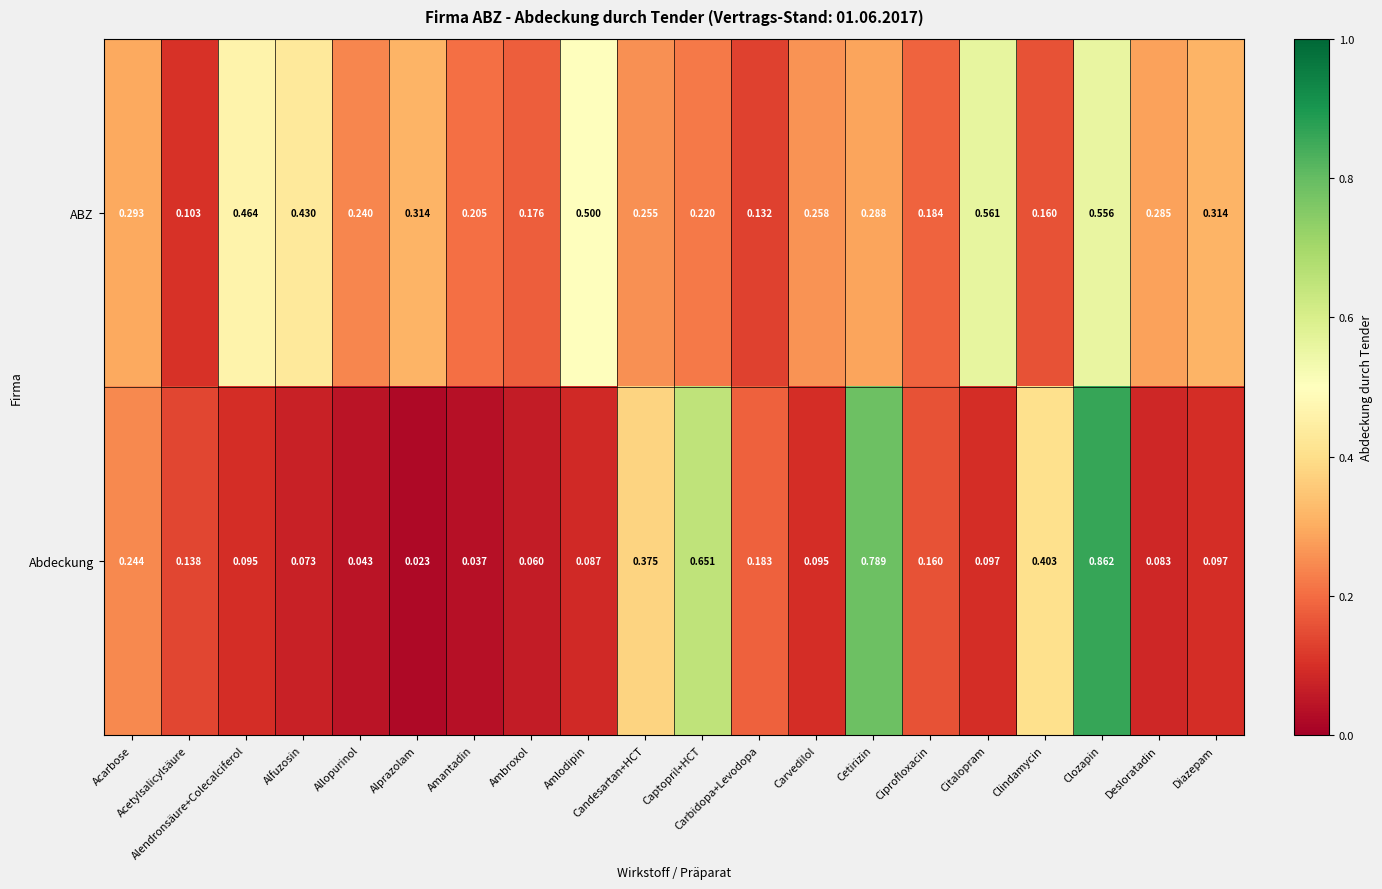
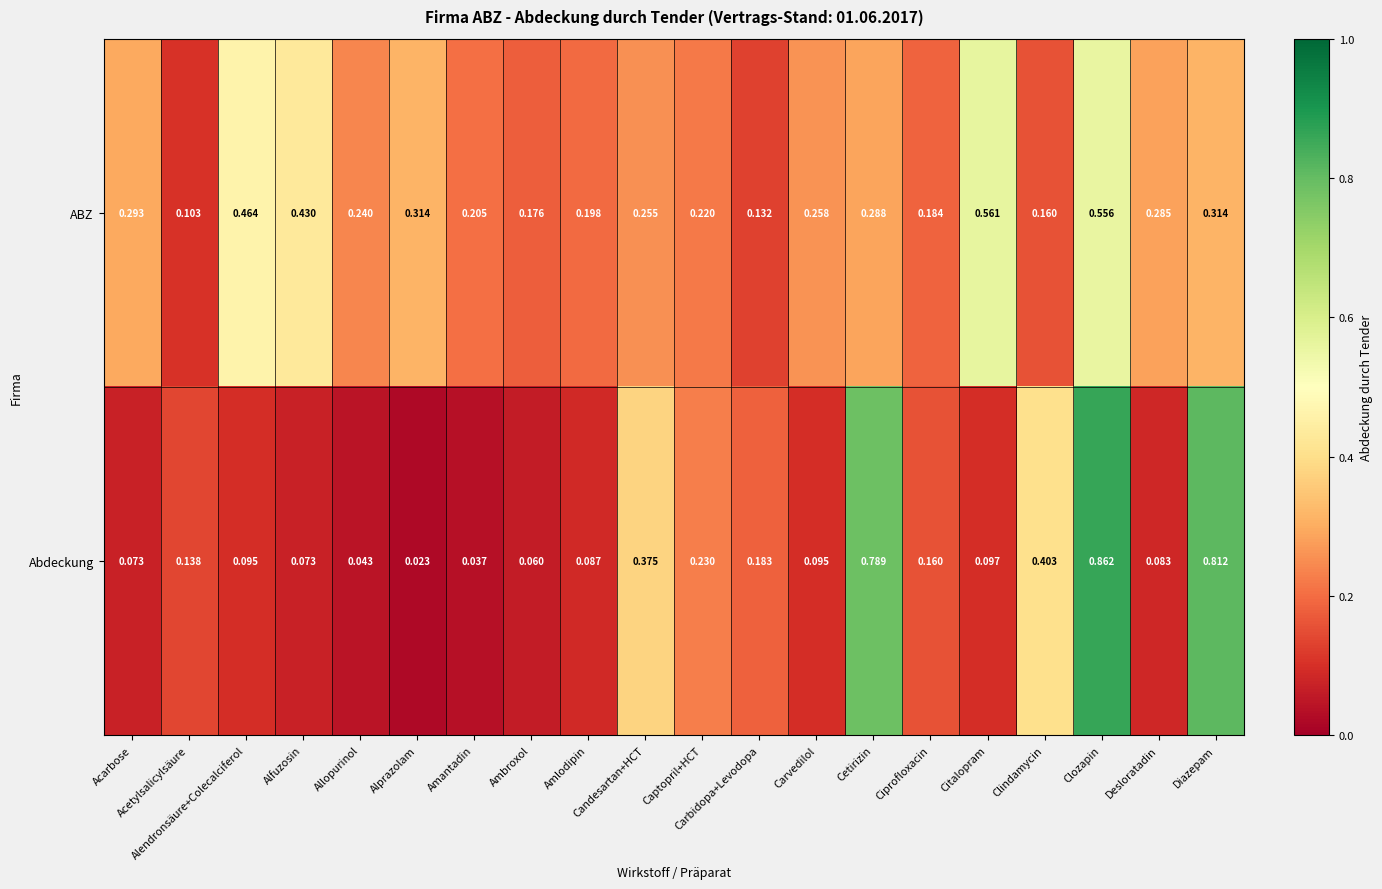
  {
    "ABZ": {
      "Acarbose": 0.293,
      "Acetylsalicylsäure": 0.103,
      "Alendronsäure+Colecalciferol": 0.464,
      "Alfuzosin": 0.430,
      "Allopurinol": 0.240,
      "Alprazolam": 0.314,
      "Amantadin": 0.205,
      "Ambroxol": 0.176,
-     "Amlodipin": 0.500,
+     "Amlodipin": 0.198,
      "Candesartan+HCT": 0.255,
      "Captopril+HCT": 0.220,
      "Carbidopa+Levodopa": 0.132,
      "Carvedilol": 0.258,
      "Cetirizin": 0.288,
      "Ciprofloxacin": 0.184,
      "Citalopram": 0.561,
      "Clindamycin": 0.160,
      "Clozapin": 0.556,
      "Desloratadin": 0.285,
      "Diazepam": 0.314
    },
    "Abdeckung": {
-     "Acarbose": 0.244,
+     "Acarbose": 0.073,
      "Acetylsalicylsäure": 0.138,
      "Alendronsäure+Colecalciferol": 0.095,
      "Alfuzosin": 0.073,
      "Allopurinol": 0.043,
      "Alprazolam": 0.023,
      "Amantadin": 0.037,
      "Ambroxol": 0.060,
      "Amlodipin": 0.087,
      "Candesartan+HCT": 0.375,
-     "Captopril+HCT": 0.651,
+     "Captopril+HCT": 0.230,
      "Carbidopa+Levodopa": 0.183,
      "Carvedilol": 0.095,
      "Cetirizin": 0.789,
      "Ciprofloxacin": 0.160,
      "Citalopram": 0.097,
      "Clindamycin": 0.403,
      "Clozapin": 0.862,
      "Desloratadin": 0.083,
-     "Diazepam": 0.097
+     "Diazepam": 0.812
    }
  }
